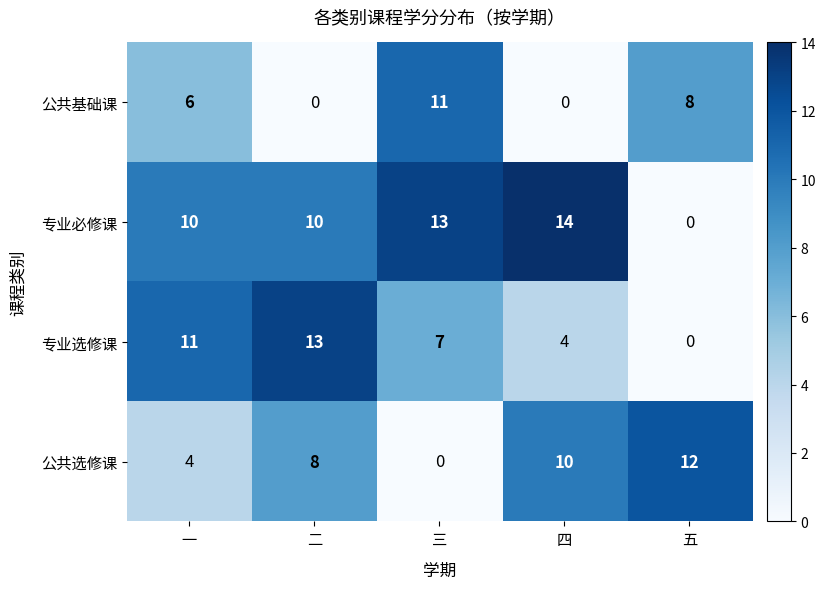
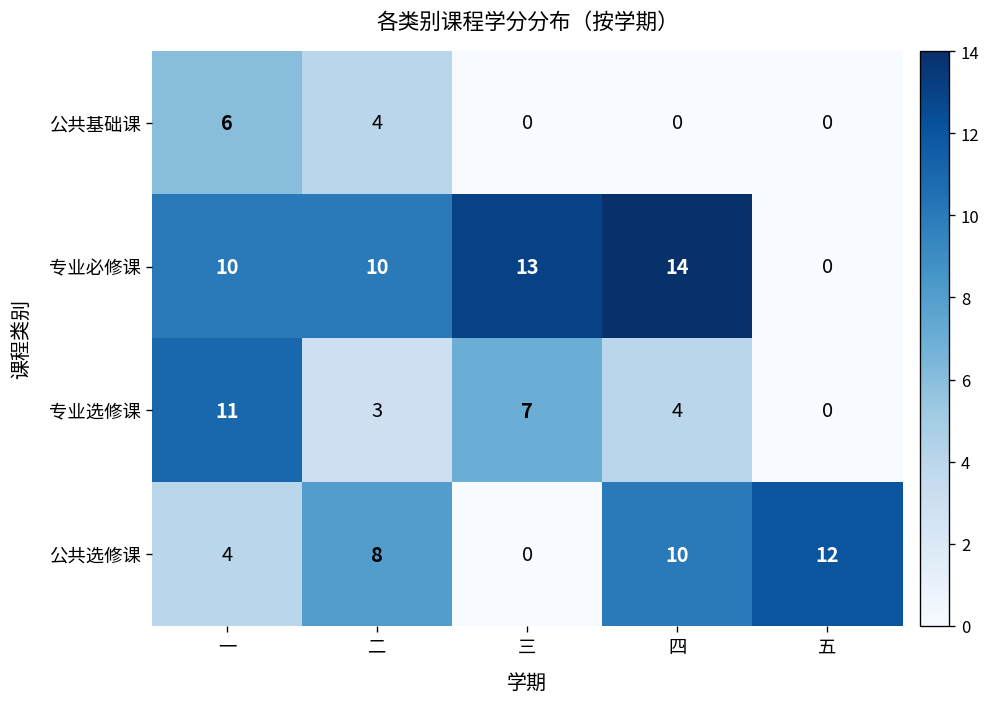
  {
    "公共基础课": {
      "一": 6,
-     "二": 0,
-     "三": 11,
+     "二": 4,
+     "三": 0,
      "四": 0,
-     "五": 8
+     "五": 0
    },
    "专业必修课": {
      "一": 10,
      "二": 10,
      "三": 13,
      "四": 14,
      "五": 0
    },
    "专业选修课": {
      "一": 11,
-     "二": 13,
+     "二": 3,
      "三": 7,
      "四": 4,
      "五": 0
    },
    "公共选修课": {
      "一": 4,
      "二": 8,
      "三": 0,
      "四": 10,
      "五": 12
    }
  }
